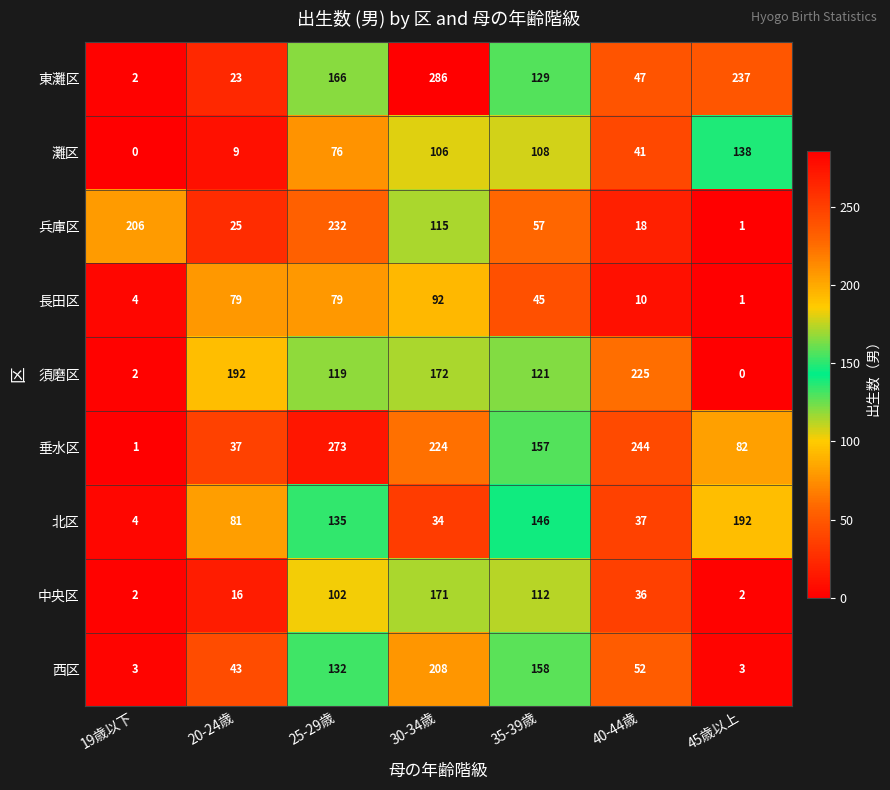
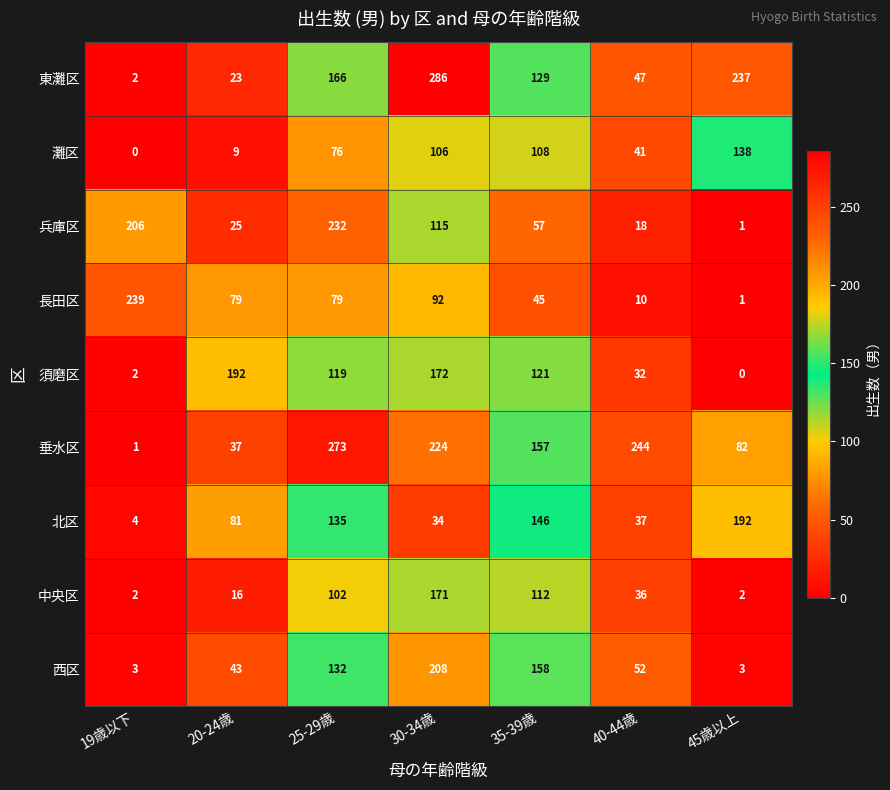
  {
    "東灘区": {
      "19歳以下": 2,
      "20-24歳": 23,
      "25-29歳": 166,
      "30-34歳": 286,
      "35-39歳": 129,
      "40-44歳": 47,
      "45歳以上": 237
    },
    "灘区": {
      "19歳以下": 0,
      "20-24歳": 9,
      "25-29歳": 76,
      "30-34歳": 106,
      "35-39歳": 108,
      "40-44歳": 41,
      "45歳以上": 138
    },
    "兵庫区": {
      "19歳以下": 206,
      "20-24歳": 25,
      "25-29歳": 232,
      "30-34歳": 115,
      "35-39歳": 57,
      "40-44歳": 18,
      "45歳以上": 1
    },
    "長田区": {
-     "19歳以下": 4,
+     "19歳以下": 239,
      "20-24歳": 79,
      "25-29歳": 79,
      "30-34歳": 92,
      "35-39歳": 45,
      "40-44歳": 10,
      "45歳以上": 1
    },
    "須磨区": {
      "19歳以下": 2,
      "20-24歳": 192,
      "25-29歳": 119,
      "30-34歳": 172,
      "35-39歳": 121,
-     "40-44歳": 225,
+     "40-44歳": 32,
      "45歳以上": 0
    },
    "垂水区": {
      "19歳以下": 1,
      "20-24歳": 37,
      "25-29歳": 273,
      "30-34歳": 224,
      "35-39歳": 157,
      "40-44歳": 244,
      "45歳以上": 82
    },
    "北区": {
      "19歳以下": 4,
      "20-24歳": 81,
      "25-29歳": 135,
      "30-34歳": 34,
      "35-39歳": 146,
      "40-44歳": 37,
      "45歳以上": 192
    },
    "中央区": {
      "19歳以下": 2,
      "20-24歳": 16,
      "25-29歳": 102,
      "30-34歳": 171,
      "35-39歳": 112,
      "40-44歳": 36,
      "45歳以上": 2
    },
    "西区": {
      "19歳以下": 3,
      "20-24歳": 43,
      "25-29歳": 132,
      "30-34歳": 208,
      "35-39歳": 158,
      "40-44歳": 52,
      "45歳以上": 3
    }
  }
